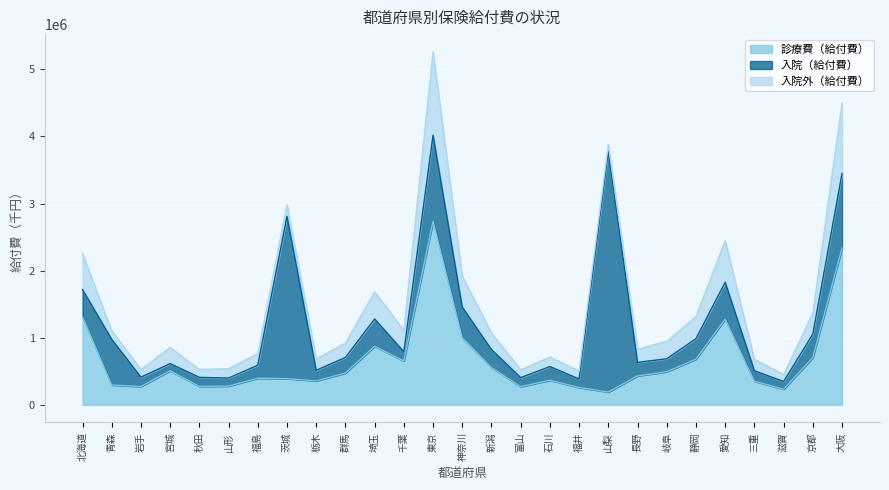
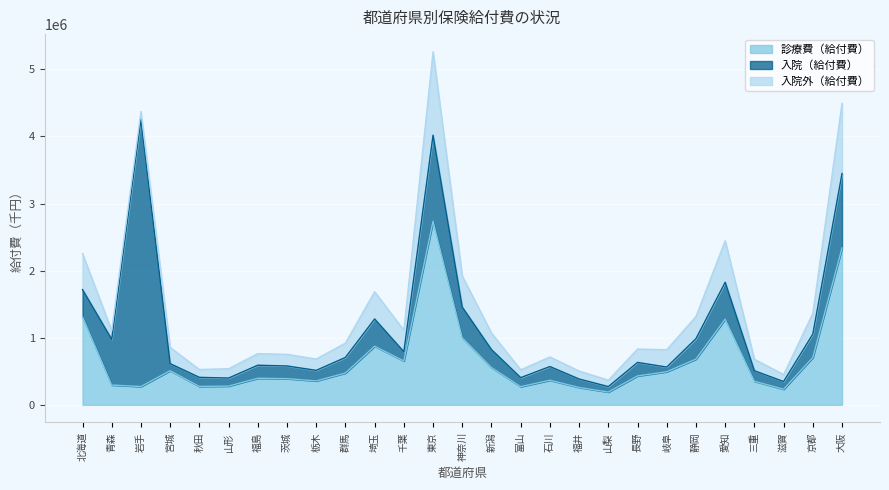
  {
    "入院（給付費）": {
      "北海道": 400000,
      "青森": 700000,
-     "岩手": 100000,
+     "岩手": 4000000,
      "宮城": 100000,
      "秋田": 100000,
      "山形": 100000,
      "福島": 200000,
-     "茨城": 2400000,
+     "茨城": 200000,
      "栃木": 200000,
      "群馬": 200000,
      "埼玉": 400000,
      "千葉": 100000,
      "東京": 1300000,
      "神奈川": 500000,
      "新潟": 300000,
      "富山": 100000,
      "石川": 200000,
      "福井": 100000,
-     "山梨": 3600000,
+     "山梨": 100000,
      "長野": 200000,
-     "岐阜": 200000,
+     "岐阜": 100000,
      "静岡": 300000,
      "愛知": 600000,
      "三重": 200000,
      "滋賀": 100000,
      "京都": 300000,
      "大阪": 1100000
    }
  }
